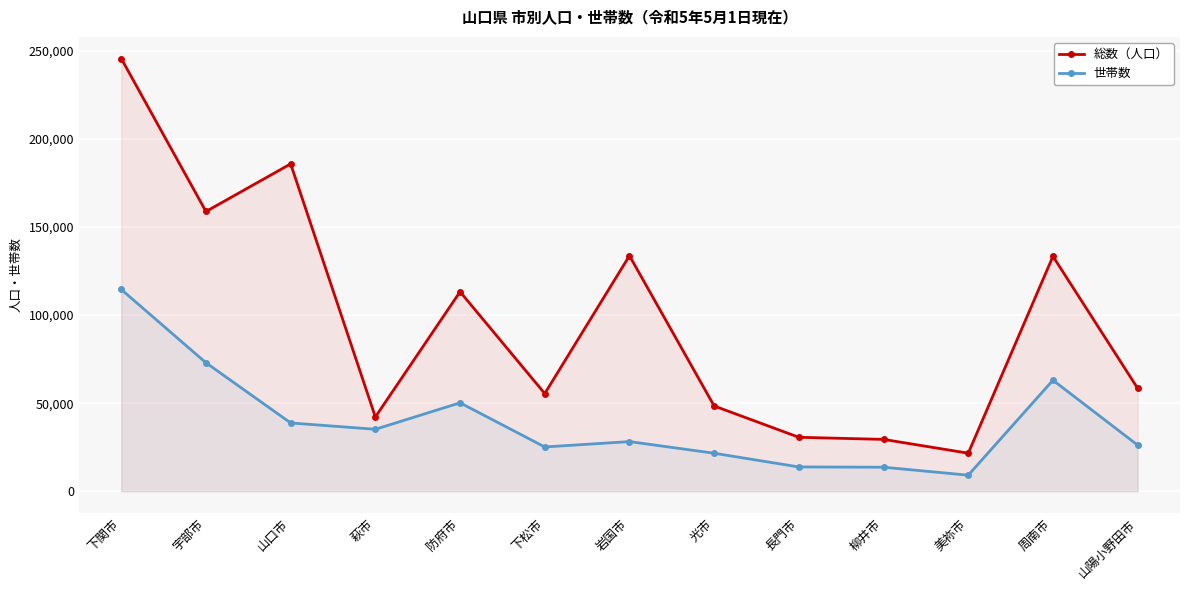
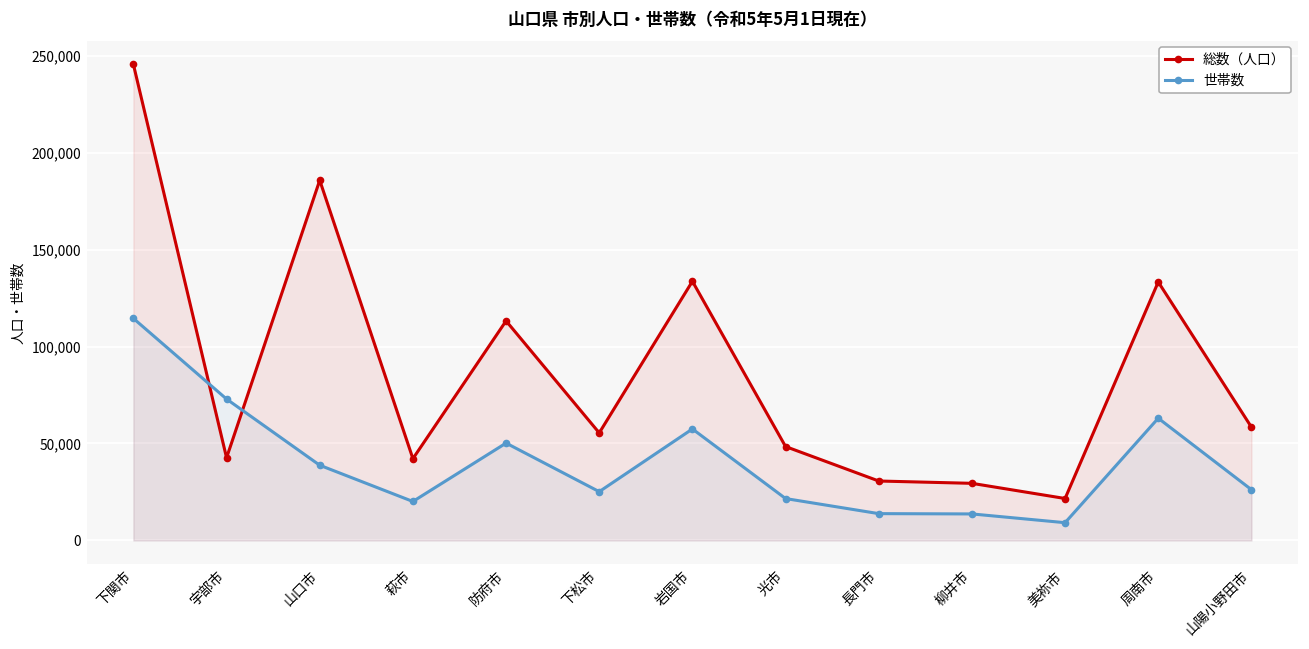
  {
    "総数（人口）": {
      "下関市": "246,000",
-     "宇部市": "159,000",
+     "宇部市": "43,000",
      "山口市": "186,000",
      "萩市": "42,000",
      "防府市": "113,000",
      "下松市": "55,000",
      "岩国市": "134,000",
      "光市": "48,000",
      "長門市": "31,000",
      "柳井市": "29,000",
      "美祢市": "22,000",
      "周南市": "133,000",
      "山陽小野田市": "58,000"
    },
    "世帯数": {
      "下関市": "115,000",
      "宇部市": "73,000",
      "山口市": "39,000",
-     "萩市": "35,000",
+     "萩市": "20,000",
      "防府市": "50,000",
      "下松市": "25,000",
-     "岩国市": "28,000",
+     "岩国市": "57,000",
      "光市": "22,000",
      "長門市": "14,000",
      "柳井市": "14,000",
      "美祢市": "9,000",
      "周南市": "63,000",
      "山陽小野田市": "26,000"
    }
  }
